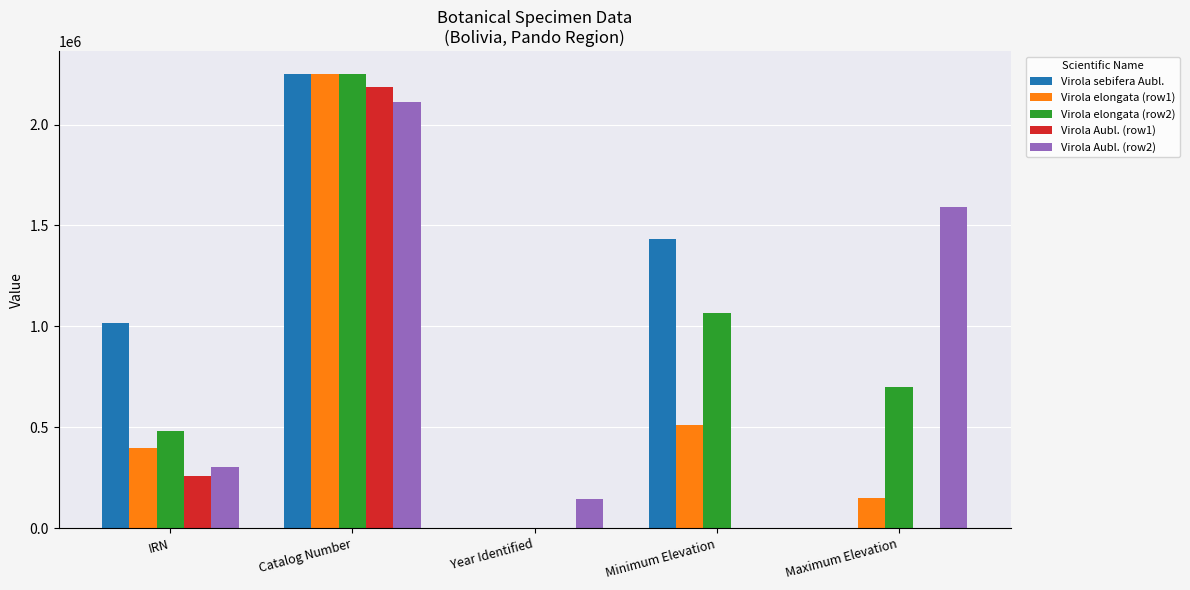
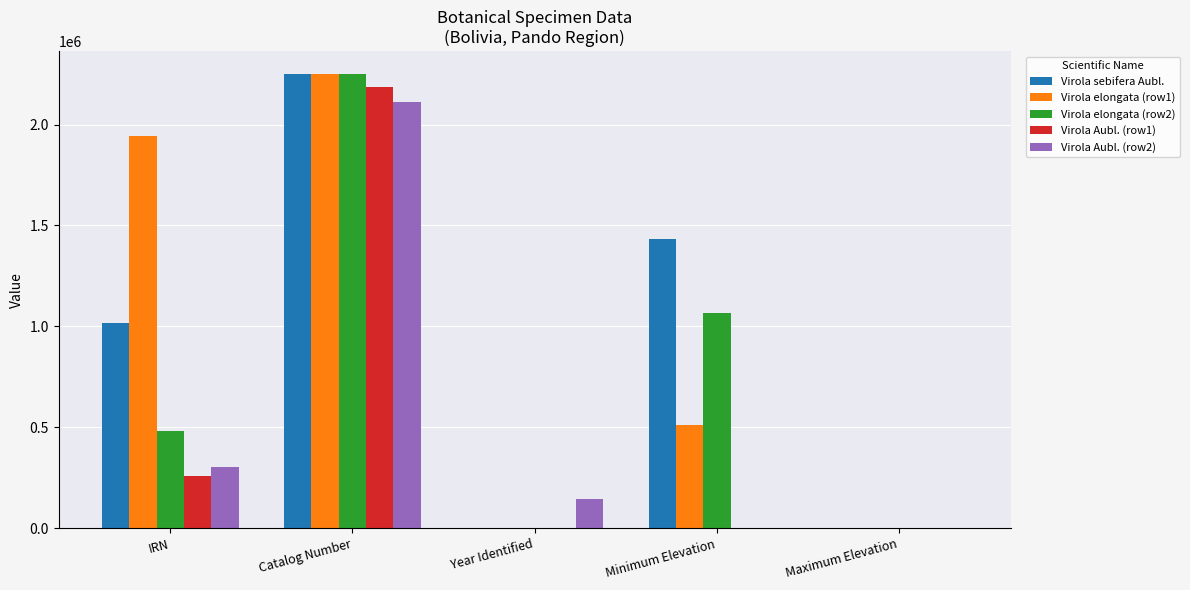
  {
    "Virola sebifera Aubl.": {
      "IRN": 1010000,
      "Catalog Number": 2250000,
      "Minimum Elevation": 1430000
    },
    "Virola elongata (row1)": {
-     "IRN": 400000,
+     "IRN": 1940000,
      "Catalog Number": 2250000,
      "Minimum Elevation": 510000,
-     "Maximum Elevation": 150000
+     "Maximum Elevation": 0
    },
    "Virola elongata (row2)": {
      "IRN": 480000,
      "Catalog Number": 2250000,
      "Minimum Elevation": 1070000,
-     "Maximum Elevation": 700000
+     "Maximum Elevation": 0
    },
    "Virola Aubl. (row1)": {
      "IRN": 260000,
      "Catalog Number": 2190000,
      "Minimum Elevation": 0,
      "Maximum Elevation": 0
    },
    "Virola Aubl. (row2)": {
      "IRN": 300000,
      "Catalog Number": 2110000,
      "Year Identified": 140000,
      "Minimum Elevation": 0,
-     "Maximum Elevation": 1590000
+     "Maximum Elevation": 0
    }
  }
